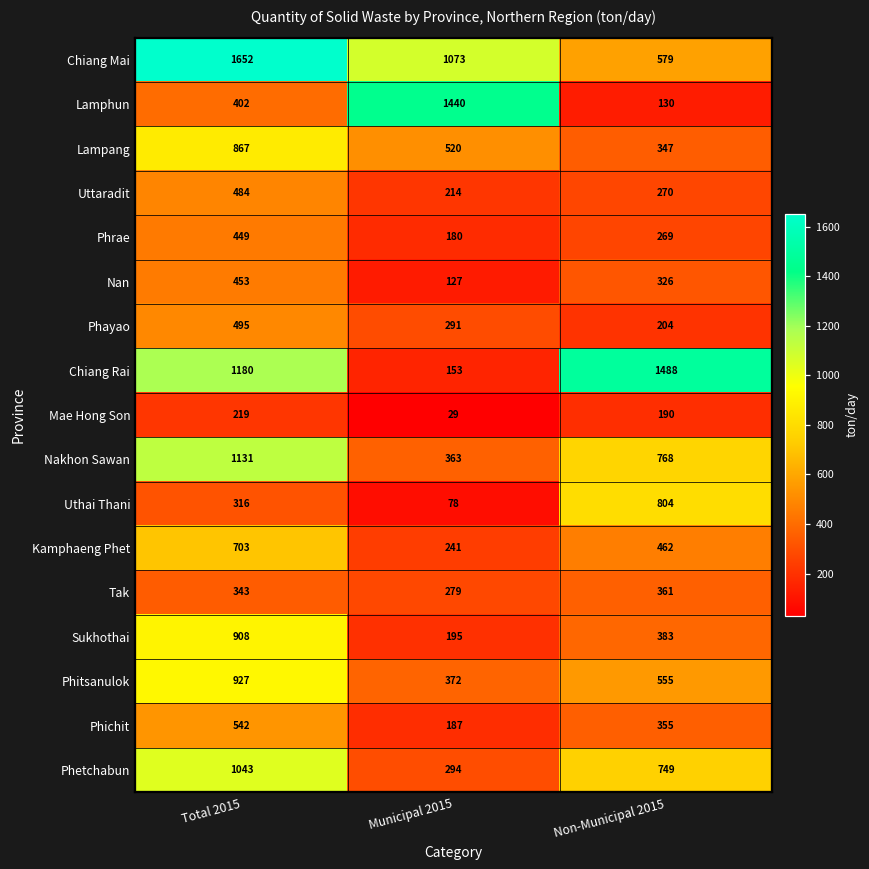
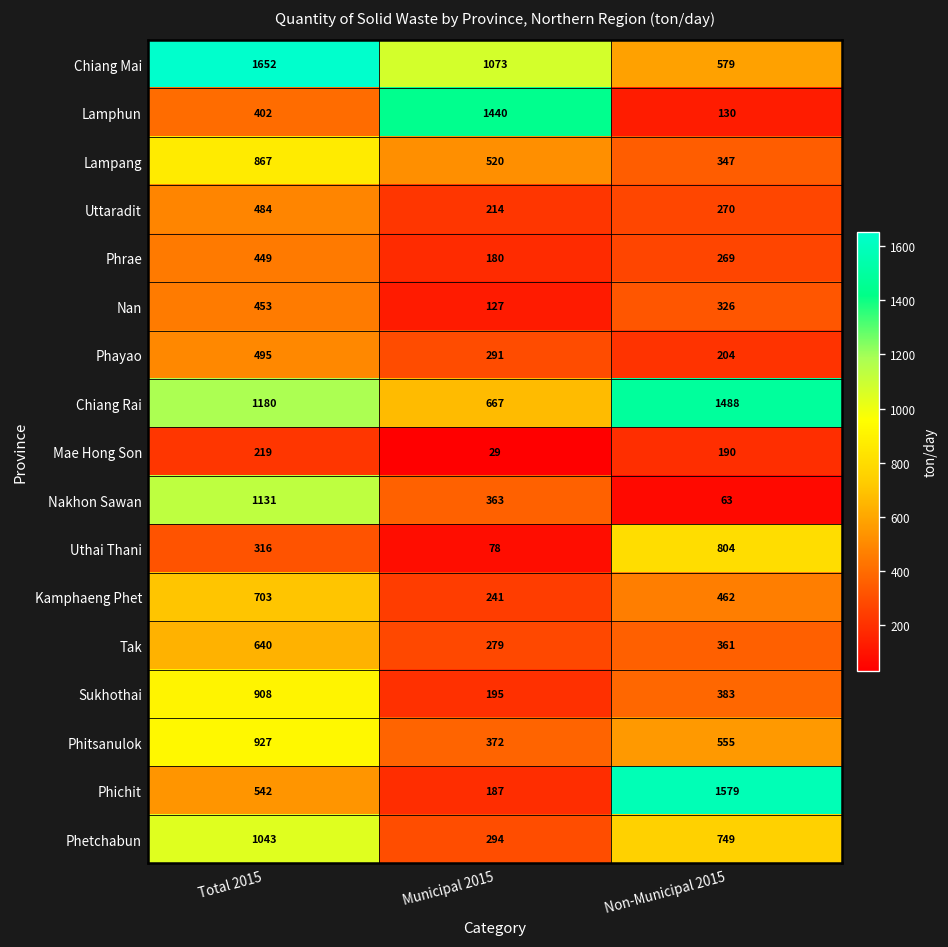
  {
    "Chiang Mai": {
      "Total 2015": 1652,
      "Municipal 2015": 1073,
      "Non-Municipal 2015": 579
    },
    "Lamphun": {
      "Total 2015": 402,
      "Municipal 2015": 1440,
      "Non-Municipal 2015": 130
    },
    "Lampang": {
      "Total 2015": 867,
      "Municipal 2015": 520,
      "Non-Municipal 2015": 347
    },
    "Uttaradit": {
      "Total 2015": 484,
      "Municipal 2015": 214,
      "Non-Municipal 2015": 270
    },
    "Phrae": {
      "Total 2015": 449,
      "Municipal 2015": 180,
      "Non-Municipal 2015": 269
    },
    "Nan": {
      "Total 2015": 453,
      "Municipal 2015": 127,
      "Non-Municipal 2015": 326
    },
    "Phayao": {
      "Total 2015": 495,
      "Municipal 2015": 291,
      "Non-Municipal 2015": 204
    },
    "Chiang Rai": {
      "Total 2015": 1180,
-     "Municipal 2015": 153,
+     "Municipal 2015": 667,
      "Non-Municipal 2015": 1488
    },
    "Mae Hong Son": {
      "Total 2015": 219,
      "Municipal 2015": 29,
      "Non-Municipal 2015": 190
    },
    "Nakhon Sawan": {
      "Total 2015": 1131,
      "Municipal 2015": 363,
-     "Non-Municipal 2015": 768
+     "Non-Municipal 2015": 63
    },
    "Uthai Thani": {
      "Total 2015": 316,
      "Municipal 2015": 78,
      "Non-Municipal 2015": 804
    },
    "Kamphaeng Phet": {
      "Total 2015": 703,
      "Municipal 2015": 241,
      "Non-Municipal 2015": 462
    },
    "Tak": {
-     "Total 2015": 343,
+     "Total 2015": 640,
      "Municipal 2015": 279,
      "Non-Municipal 2015": 361
    },
    "Sukhothai": {
      "Total 2015": 908,
      "Municipal 2015": 195,
      "Non-Municipal 2015": 383
    },
    "Phitsanulok": {
      "Total 2015": 927,
      "Municipal 2015": 372,
      "Non-Municipal 2015": 555
    },
    "Phichit": {
      "Total 2015": 542,
      "Municipal 2015": 187,
-     "Non-Municipal 2015": 355
+     "Non-Municipal 2015": 1579
    },
    "Phetchabun": {
      "Total 2015": 1043,
      "Municipal 2015": 294,
      "Non-Municipal 2015": 749
    }
  }
